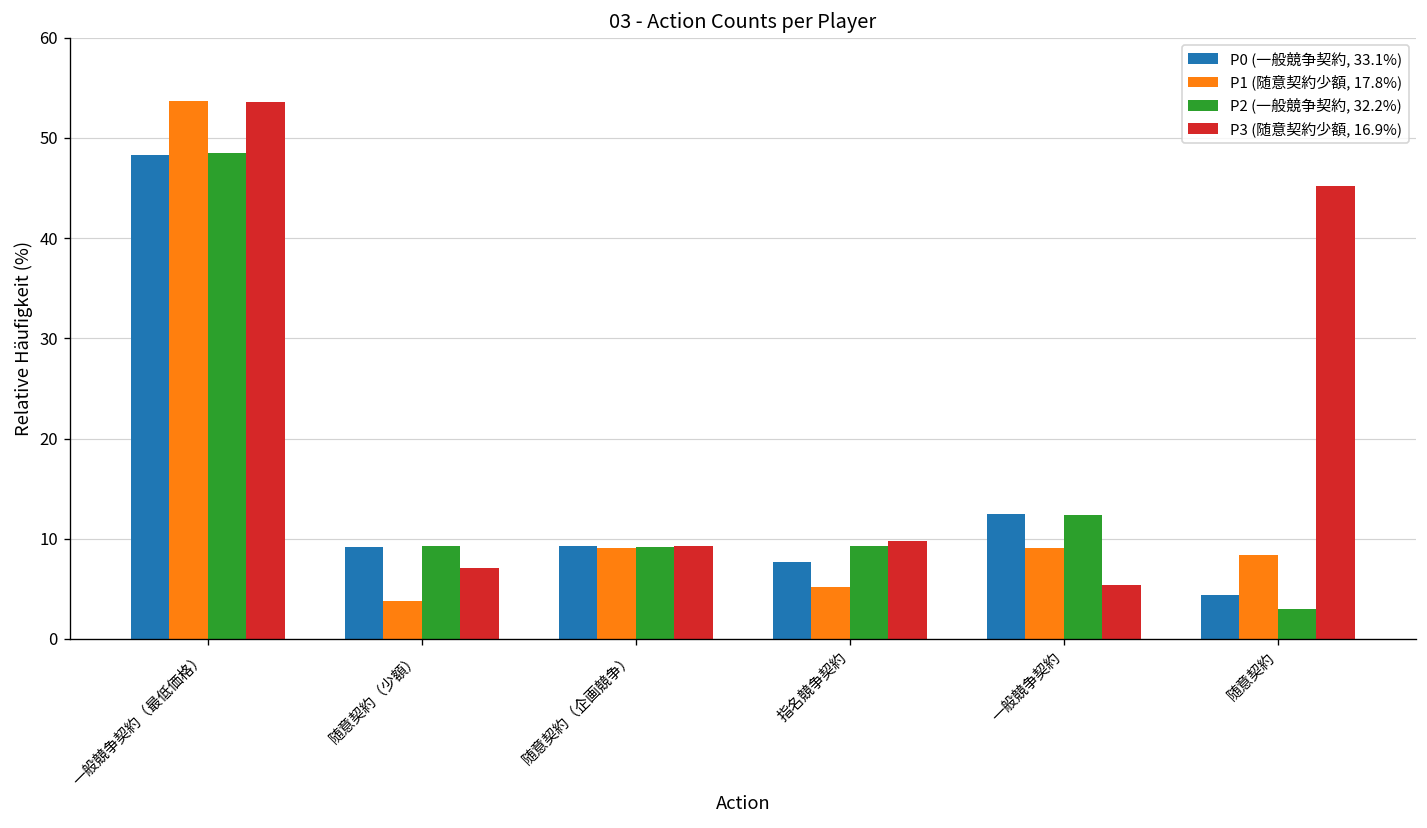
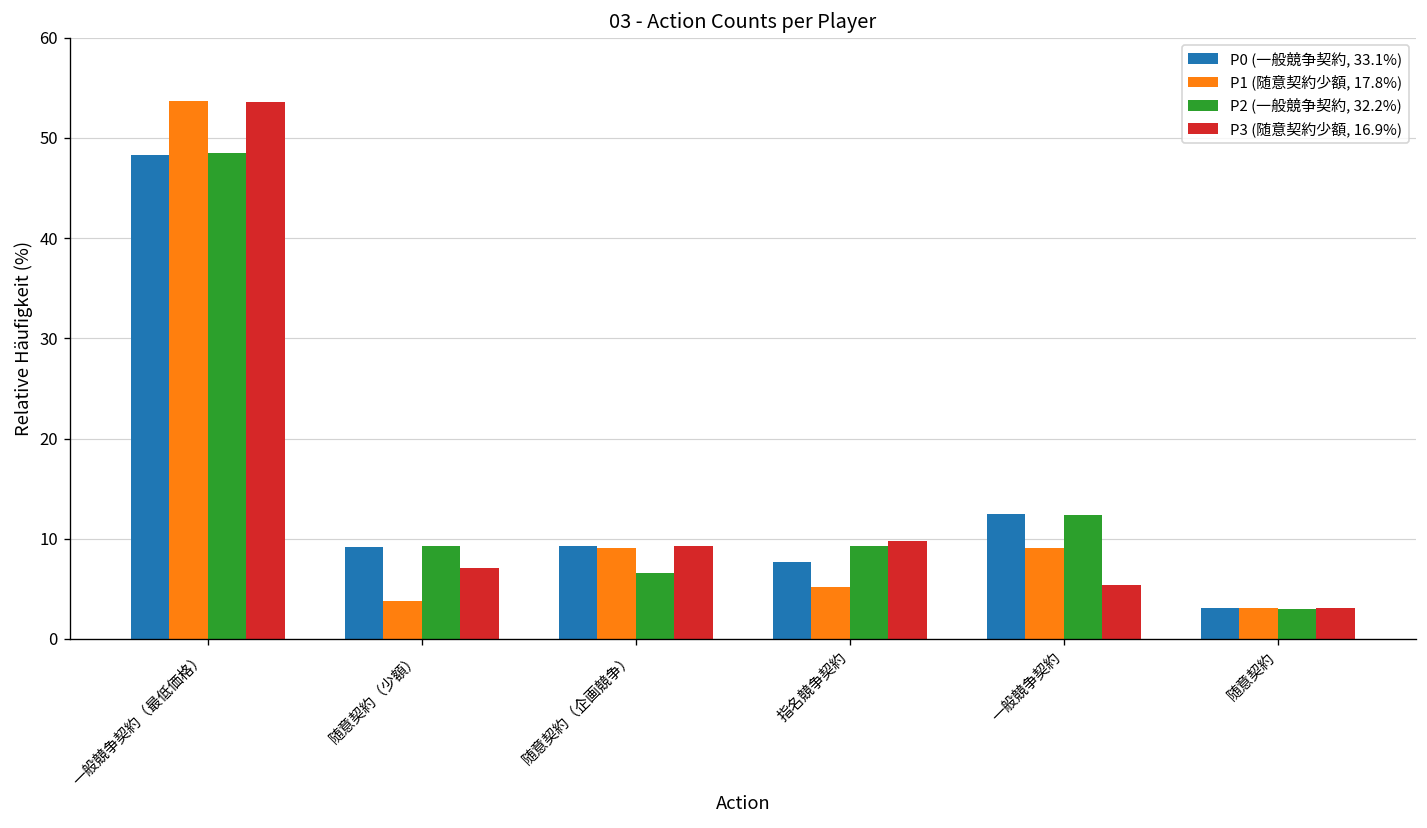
  {
    "P0 (一般競争契約, 33.1%)": {
      "一般競争契約（最低価格）": 48,
      "随意契約（少額）": 9,
      "随意契約（企画競争）": 9,
      "指名競争契約": 8,
      "一般競争契約": 13,
-     "随意契約": 4
+     "随意契約": 3
    },
    "P1 (随意契約少額, 17.8%)": {
      "一般競争契約（最低価格）": 54,
      "随意契約（少額）": 4,
      "随意契約（企画競争）": 9,
      "指名競争契約": 5,
      "一般競争契約": 9,
-     "随意契約": 8
+     "随意契約": 3
    },
    "P2 (一般競争契約, 32.2%)": {
      "一般競争契約（最低価格）": 49,
      "随意契約（少額）": 9,
-     "随意契約（企画競争）": 9,
+     "随意契約（企画競争）": 7,
      "指名競争契約": 9,
      "一般競争契約": 12,
      "随意契約": 3
    },
    "P3 (随意契約少額, 16.9%)": {
      "一般競争契約（最低価格）": 54,
      "随意契約（少額）": 7,
      "随意契約（企画競争）": 9,
      "指名競争契約": 10,
      "一般競争契約": 5,
-     "随意契約": 45
+     "随意契約": 3
    }
  }
